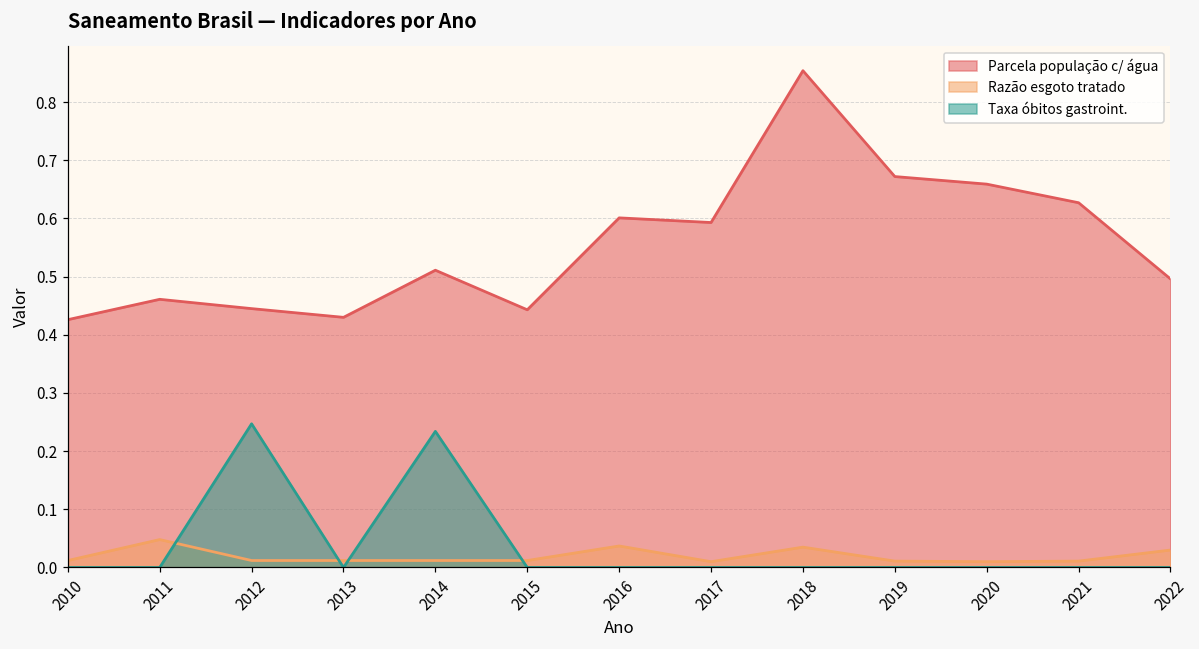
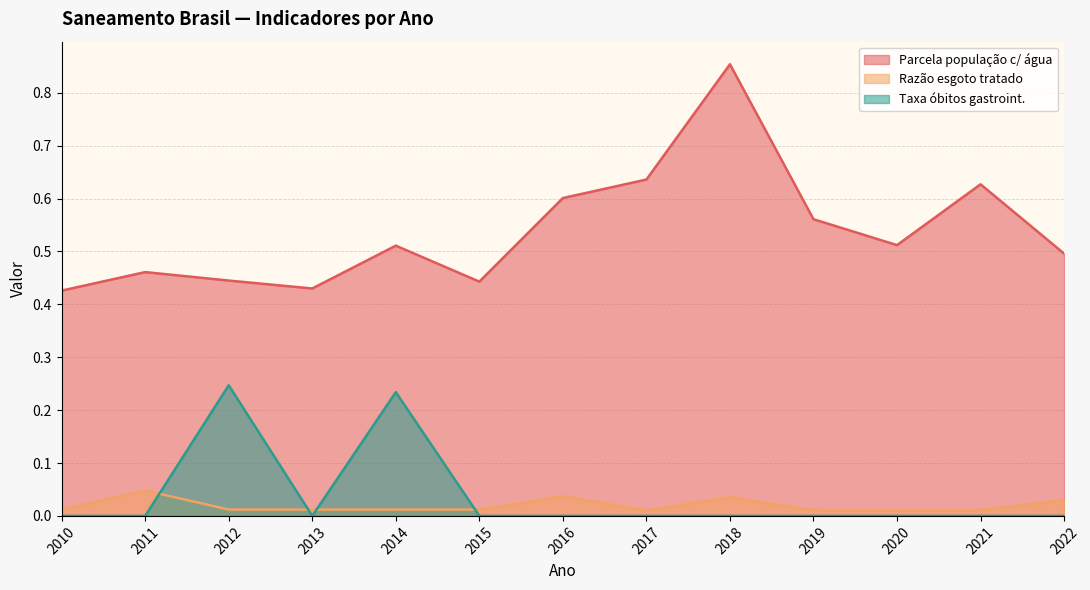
  {
    "Parcela população c/ água": {
      "2010": 0.43,
      "2011": 0.46,
      "2012": 0.45,
      "2013": 0.43,
      "2014": 0.51,
      "2015": 0.44,
      "2016": 0.60,
-     "2017": 0.59,
+     "2017": 0.64,
      "2018": 0.85,
-     "2019": 0.67,
-     "2020": 0.66,
+     "2019": 0.56,
+     "2020": 0.51,
      "2021": 0.63,
      "2022": 0.50
    },
    "Razão esgoto tratado": {
      "2010": 0.01,
      "2011": 0.05,
      "2012": 0.01,
      "2013": 0.01,
      "2014": 0.01,
      "2015": 0.01,
      "2016": 0.04,
      "2017": 0.01,
      "2018": 0.04,
      "2019": 0.01,
      "2020": 0.01,
      "2021": 0.01,
      "2022": 0.03
    },
    "Taxa óbitos gastroint.": {
      "2010": 0.00,
      "2011": 0.00,
      "2012": 0.25,
      "2013": 0.00,
      "2014": 0.23,
      "2015": 0.00,
      "2016": 0.00,
      "2017": 0.00,
      "2018": 0.00,
      "2019": 0.00,
      "2020": 0.00,
      "2021": 0.00,
      "2022": 0.00
    }
  }
